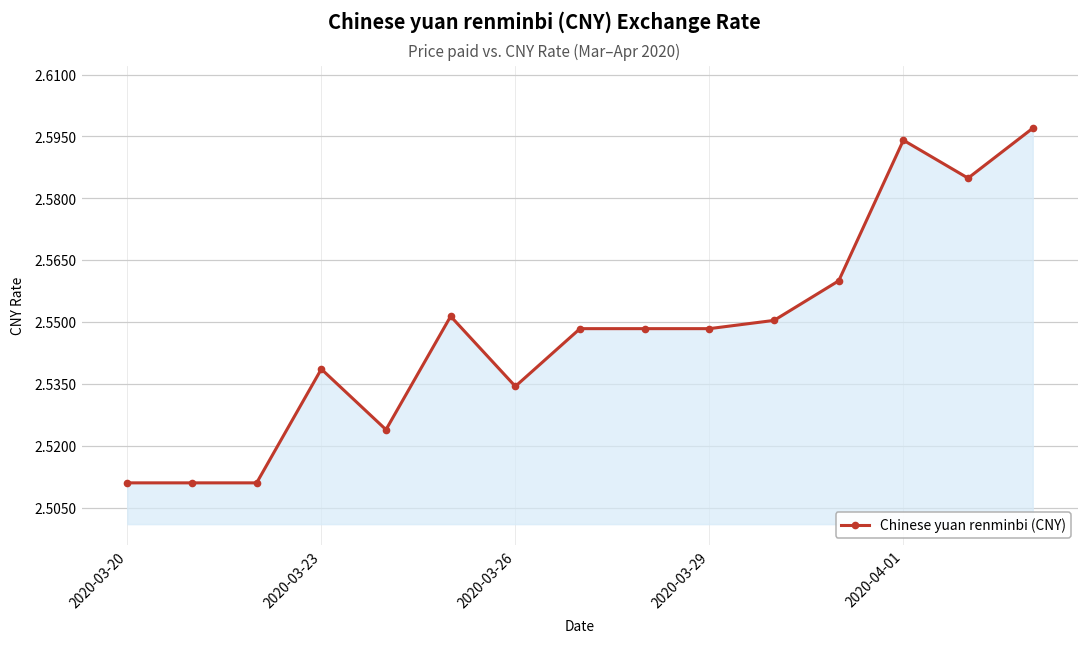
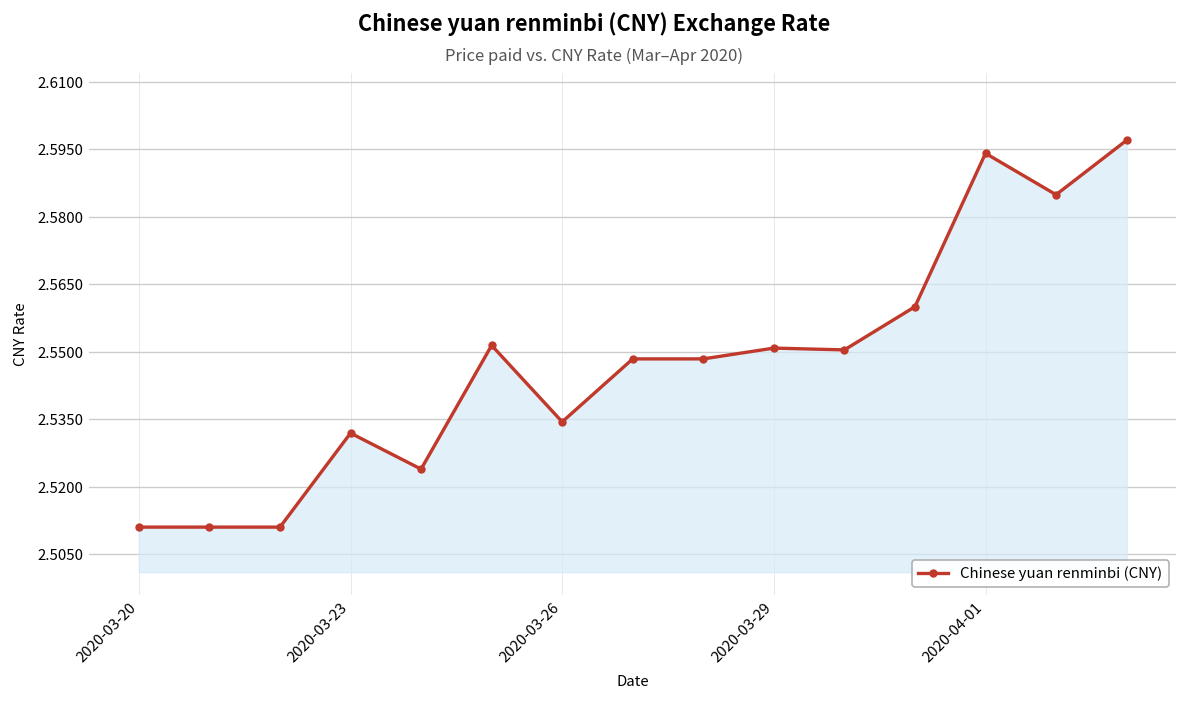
  {
    "2020-03-20": 2.511,
-   "2020-03-23": 2.539,
+   "2020-03-23": 2.532,
    "2020-03-26": 2.534,
-   "2020-03-29": 2.548,
+   "2020-03-29": 2.551,
    "2020-04-01": 2.594
  }
